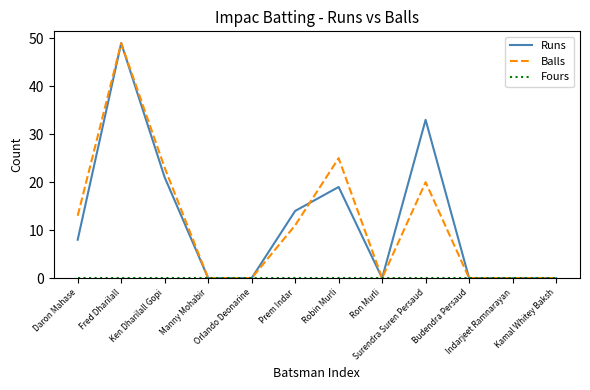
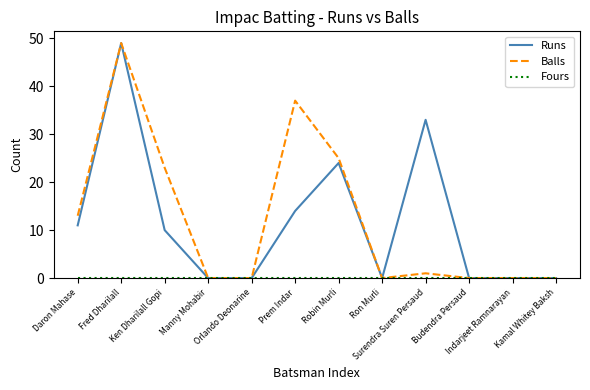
  {
    "Runs": {
-     "Daron Mahase": 8,
-     "Ken Dharilall Gopi": 21,
+     "Daron Mahase": 11,
+     "Ken Dharilall Gopi": 10,
      "Prem Indar": 14,
-     "Robin Murli": 19,
+     "Robin Murli": 24,
      "Surendra Suren Persaud": 33
    },
    "Balls": {
      "Daron Mahase": 13,
      "Ken Dharilall Gopi": 23,
-     "Prem Indar": 11,
+     "Prem Indar": 37,
      "Robin Murli": 25,
-     "Surendra Suren Persaud": 20
+     "Surendra Suren Persaud": 1
    },
    "Fours": {
      "Daron Mahase": 0,
      "Fred Dharilall": 0,
      "Ken Dharilall Gopi": 0,
      "Prem Indar": 0,
      "Robin Murli": 0,
      "Surendra Suren Persaud": 0
    }
  }
